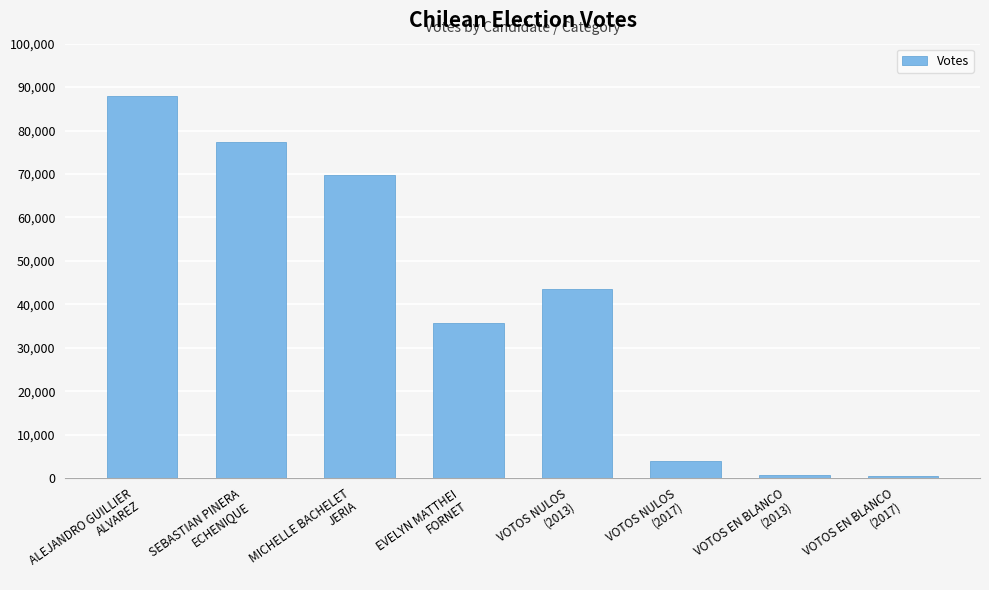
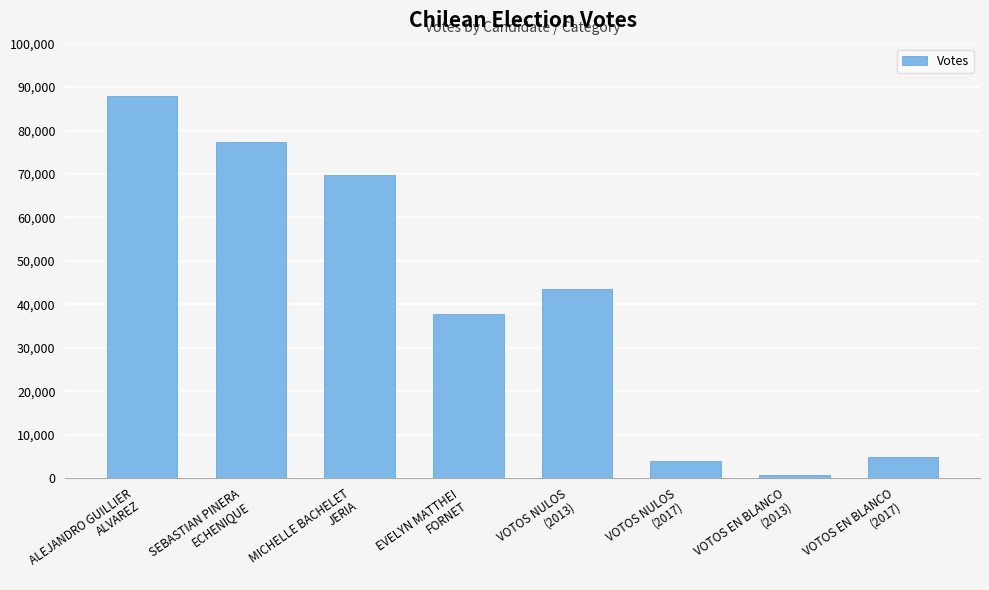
  {
    "ALEJANDRO GUILLIER ALVAREZ": "88,000",
    "SEBASTIAN PINERA ECHENIQUE": "77,000",
    "MICHELLE BACHELET JERIA": "70,000",
-   "EVELYN MATTHEI FORNET": "36,000",
+   "EVELYN MATTHEI FORNET": "38,000",
    "VOTOS NULOS (2013)": "44,000",
    "VOTOS NULOS (2017)": "4,000",
    "VOTOS EN BLANCO (2013)": "1,000",
-   "VOTOS EN BLANCO (2017)": "1,000"
+   "VOTOS EN BLANCO (2017)": "5,000"
  }
